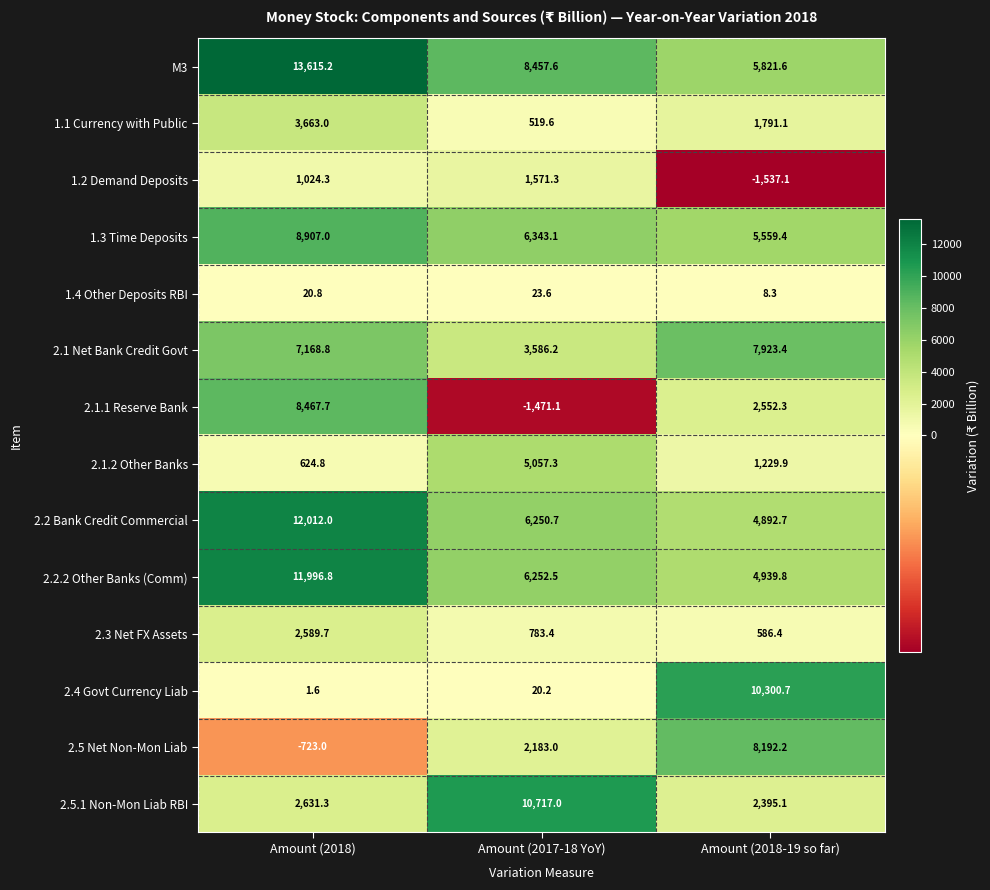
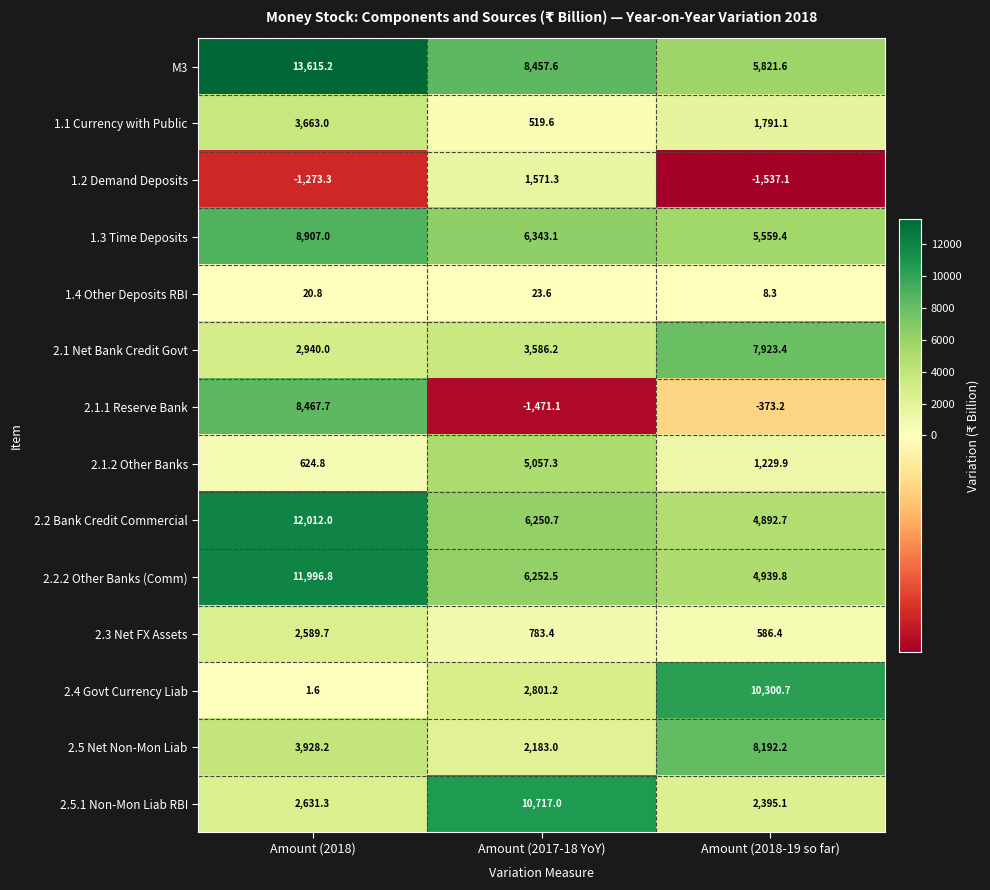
  {
    "M3": {
      "Amount (2018)": "13,615.2",
      "Amount (2017-18 YoY)": "8,457.6",
      "Amount (2018-19 so far)": "5,821.6"
    },
    "1.1 Currency with Public": {
      "Amount (2018)": "3,663.0",
      "Amount (2017-18 YoY)": "519.6",
      "Amount (2018-19 so far)": "1,791.1"
    },
    "1.2 Demand Deposits": {
-     "Amount (2018)": "1,024.3",
+     "Amount (2018)": "-1,273.3",
      "Amount (2017-18 YoY)": "1,571.3",
      "Amount (2018-19 so far)": "-1,537.1"
    },
    "1.3 Time Deposits": {
      "Amount (2018)": "8,907.0",
      "Amount (2017-18 YoY)": "6,343.1",
      "Amount (2018-19 so far)": "5,559.4"
    },
    "1.4 Other Deposits RBI": {
      "Amount (2018)": "20.8",
      "Amount (2017-18 YoY)": "23.6",
      "Amount (2018-19 so far)": "8.3"
    },
    "2.1 Net Bank Credit Govt": {
-     "Amount (2018)": "7,168.8",
+     "Amount (2018)": "2,940.0",
      "Amount (2017-18 YoY)": "3,586.2",
      "Amount (2018-19 so far)": "7,923.4"
    },
    "2.1.1 Reserve Bank": {
      "Amount (2018)": "8,467.7",
      "Amount (2017-18 YoY)": "-1,471.1",
-     "Amount (2018-19 so far)": "2,552.3"
+     "Amount (2018-19 so far)": "-373.2"
    },
    "2.1.2 Other Banks": {
      "Amount (2018)": "624.8",
      "Amount (2017-18 YoY)": "5,057.3",
      "Amount (2018-19 so far)": "1,229.9"
    },
    "2.2 Bank Credit Commercial": {
      "Amount (2018)": "12,012.0",
      "Amount (2017-18 YoY)": "6,250.7",
      "Amount (2018-19 so far)": "4,892.7"
    },
    "2.2.2 Other Banks (Comm)": {
      "Amount (2018)": "11,996.8",
      "Amount (2017-18 YoY)": "6,252.5",
      "Amount (2018-19 so far)": "4,939.8"
    },
    "2.3 Net FX Assets": {
      "Amount (2018)": "2,589.7",
      "Amount (2017-18 YoY)": "783.4",
      "Amount (2018-19 so far)": "586.4"
    },
    "2.4 Govt Currency Liab": {
      "Amount (2018)": "1.6",
-     "Amount (2017-18 YoY)": "20.2",
+     "Amount (2017-18 YoY)": "2,801.2",
      "Amount (2018-19 so far)": "10,300.7"
    },
    "2.5 Net Non-Mon Liab": {
-     "Amount (2018)": "-723.0",
+     "Amount (2018)": "3,928.2",
      "Amount (2017-18 YoY)": "2,183.0",
      "Amount (2018-19 so far)": "8,192.2"
    },
    "2.5.1 Non-Mon Liab RBI": {
      "Amount (2018)": "2,631.3",
      "Amount (2017-18 YoY)": "10,717.0",
      "Amount (2018-19 so far)": "2,395.1"
    }
  }
